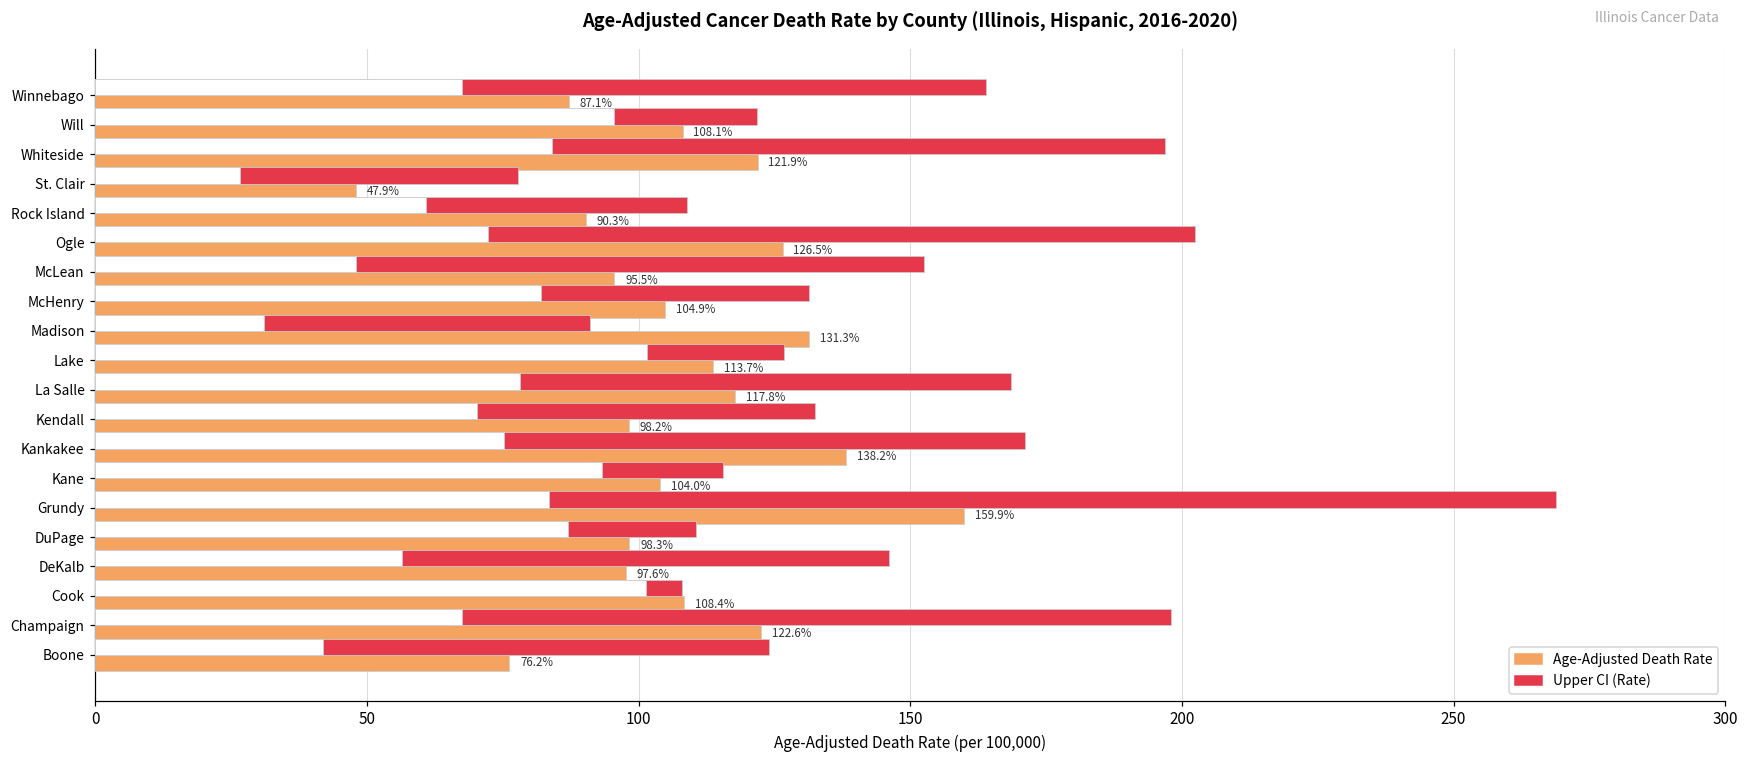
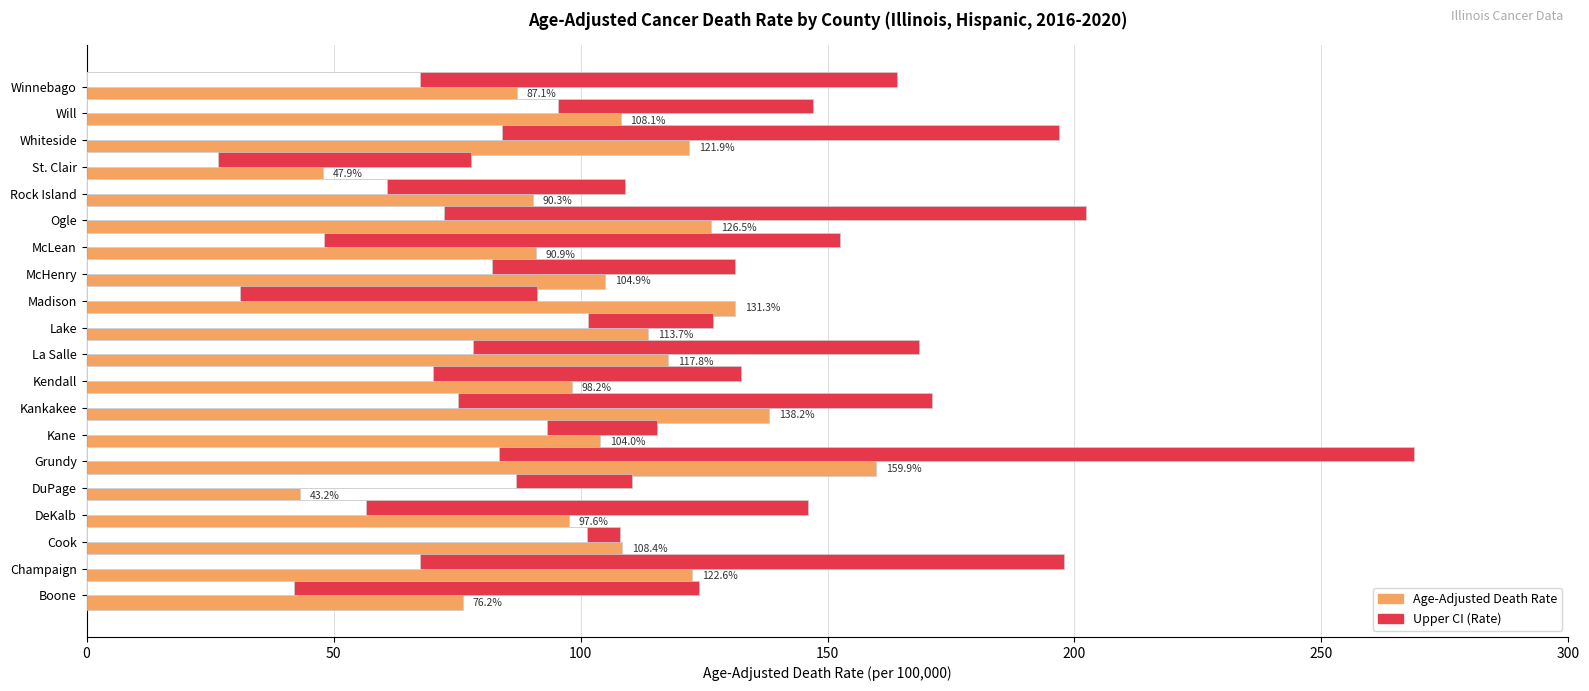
  {
    "Age-Adjusted Death Rate": {
      "Winnebago": "87.1%",
      "Will": "108.1%",
      "Whiteside": "121.9%",
      "St. Clair": "47.9%",
      "Rock Island": "90.3%",
      "Ogle": "126.5%",
-     "McLean": "95.5%",
+     "McLean": "90.9%",
      "McHenry": "104.9%",
      "Madison": "131.3%",
      "Lake": "113.7%",
      "La Salle": "117.8%",
      "Kendall": "98.2%",
      "Kankakee": "138.2%",
      "Kane": "104.0%",
      "Grundy": "159.9%",
-     "DuPage": "98.3%",
+     "DuPage": "43.2%",
      "DeKalb": "97.6%",
      "Cook": "108.4%",
      "Champaign": "122.6%",
      "Boone": "76.2%"
    },
    "Upper CI (Rate)": {
      "Winnebago": "164",
-     "Will": "122",
+     "Will": "147",
      "Whiteside": "197",
      "St. Clair": "78",
      "Rock Island": "109",
      "Ogle": "202",
      "McLean": "153",
      "McHenry": "131",
      "Madison": "91",
      "Lake": "127",
      "La Salle": "169",
      "Kendall": "132",
      "Kankakee": "171",
      "Kane": "116",
      "Grundy": "269",
      "DuPage": "111",
      "DeKalb": "146",
      "Cook": "108",
      "Champaign": "198"
    }
  }
